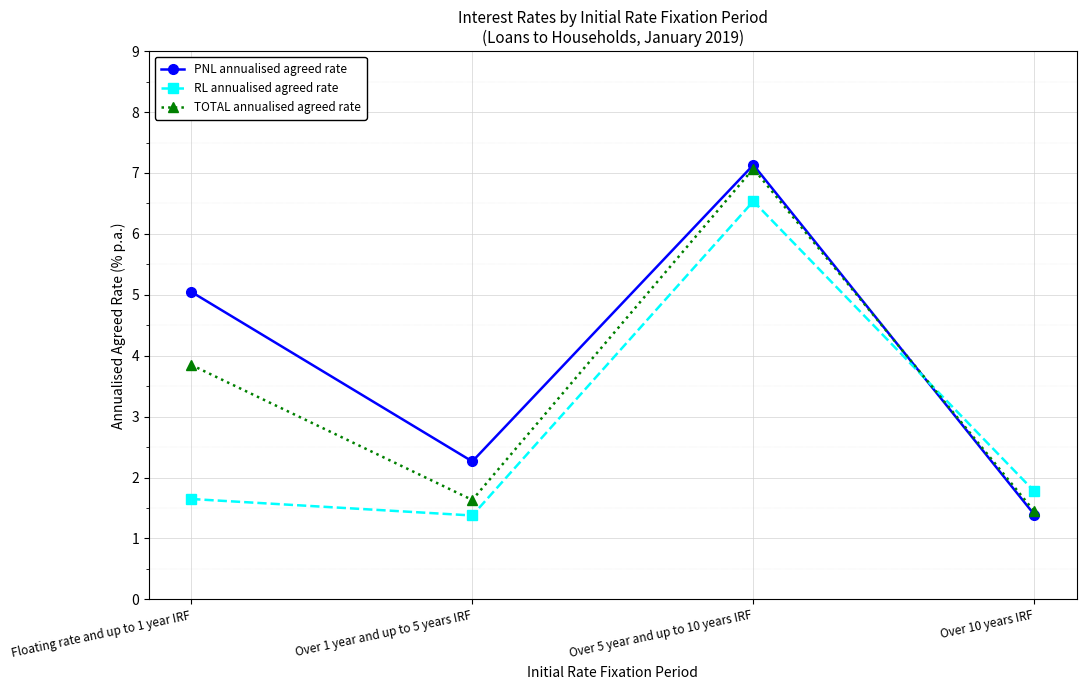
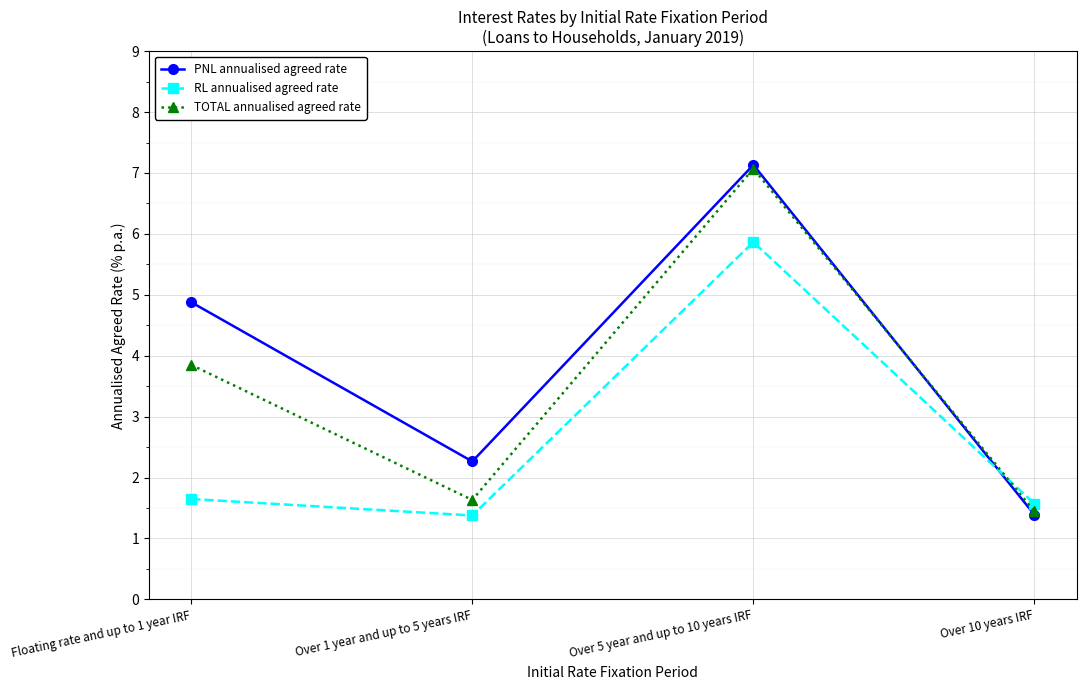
  {
    "PNL annualised agreed rate": {
-     "Floating rate and up to 1 year IRF": 5.0,
+     "Floating rate and up to 1 year IRF": 4.9,
      "Over 1 year and up to 5 years IRF": 2.3,
      "Over 5 year and up to 10 years IRF": 7.1,
      "Over 10 years IRF": 1.4
    },
    "RL annualised agreed rate": {
      "Floating rate and up to 1 year IRF": 1.6,
      "Over 1 year and up to 5 years IRF": 1.4,
-     "Over 5 year and up to 10 years IRF": 6.5,
-     "Over 10 years IRF": 1.8
+     "Over 5 year and up to 10 years IRF": 5.9,
+     "Over 10 years IRF": 1.6
    },
    "TOTAL annualised agreed rate": {
      "Floating rate and up to 1 year IRF": 3.8,
      "Over 1 year and up to 5 years IRF": 1.6,
      "Over 5 year and up to 10 years IRF": 7.1,
      "Over 10 years IRF": 1.4
    }
  }
